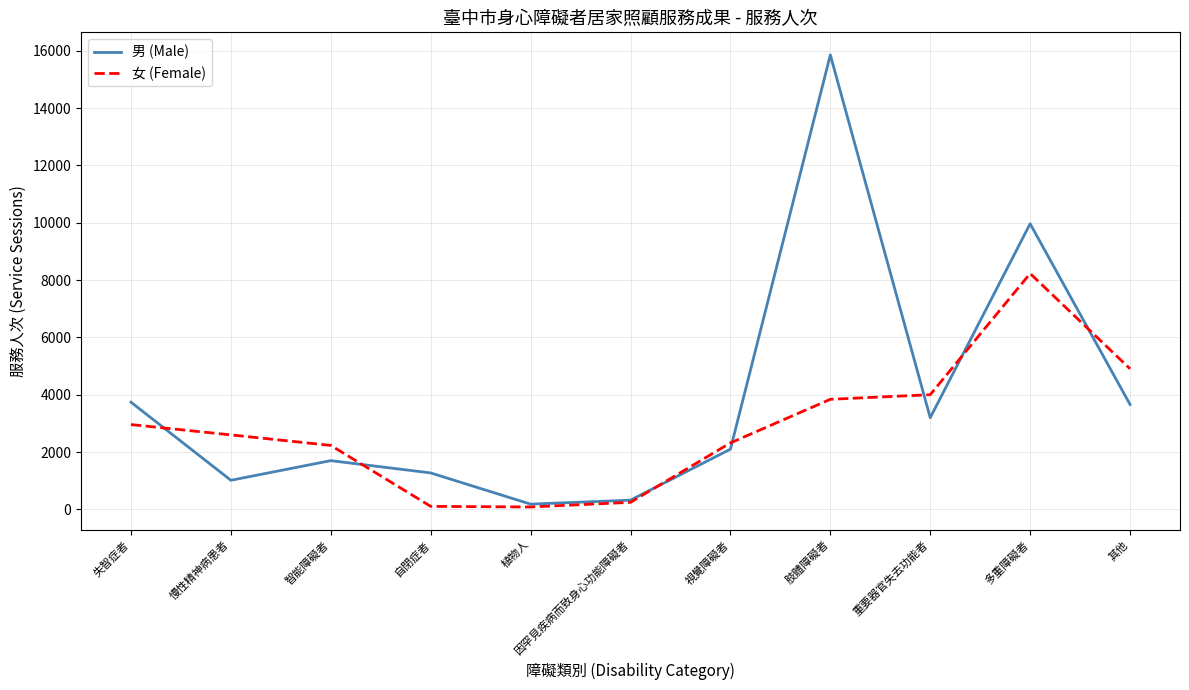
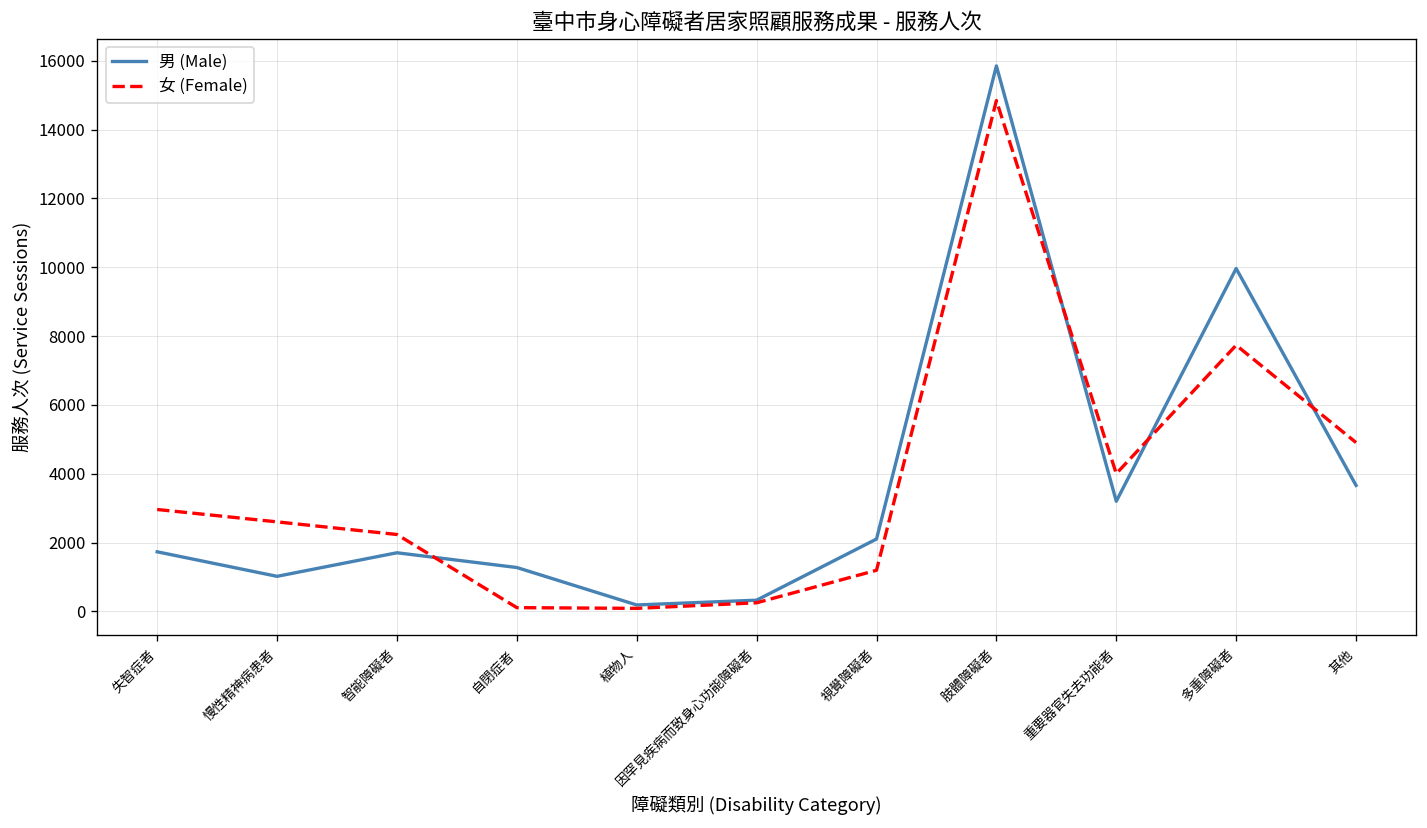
  {
    "男 (Male)": {
-     "失智症者": 3700,
+     "失智症者": 1700,
      "慢性精神病患者": 1000,
      "智能障礙者": 1700,
      "自閉症者": 1300,
      "植物人": 200,
      "視覺障礙者": 2100,
      "肢體障礙者": 15900,
      "重要器官失去功能者": 3200,
      "多重障礙者": 10000,
      "其他": 3700
    },
    "女 (Female)": {
      "失智症者": 3000,
      "慢性精神病患者": 2600,
      "智能障礙者": 2200,
      "自閉症者": 100,
      "植物人": 100,
-     "視覺障礙者": 2300,
-     "肢體障礙者": 3800,
+     "視覺障礙者": 1200,
+     "肢體障礙者": 14800,
      "重要器官失去功能者": 4000,
-     "多重障礙者": 8200,
+     "多重障礙者": 7700,
      "其他": 4900
    }
  }
